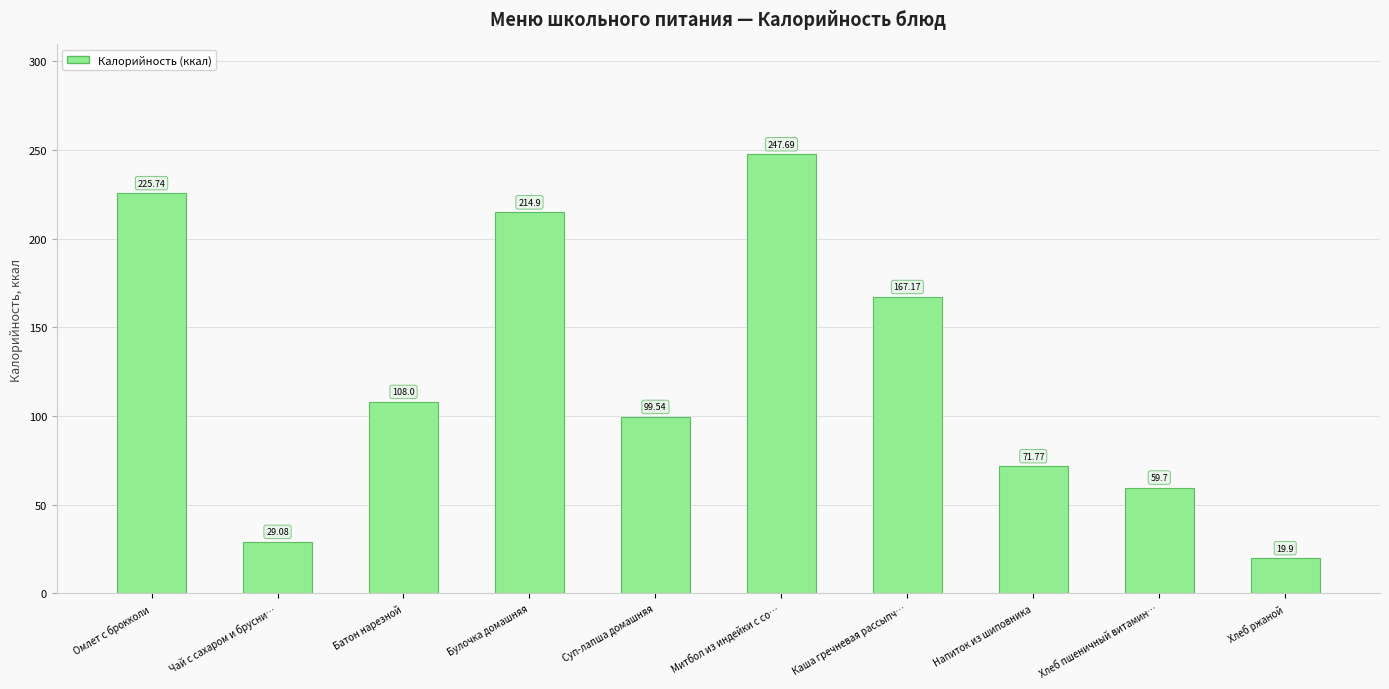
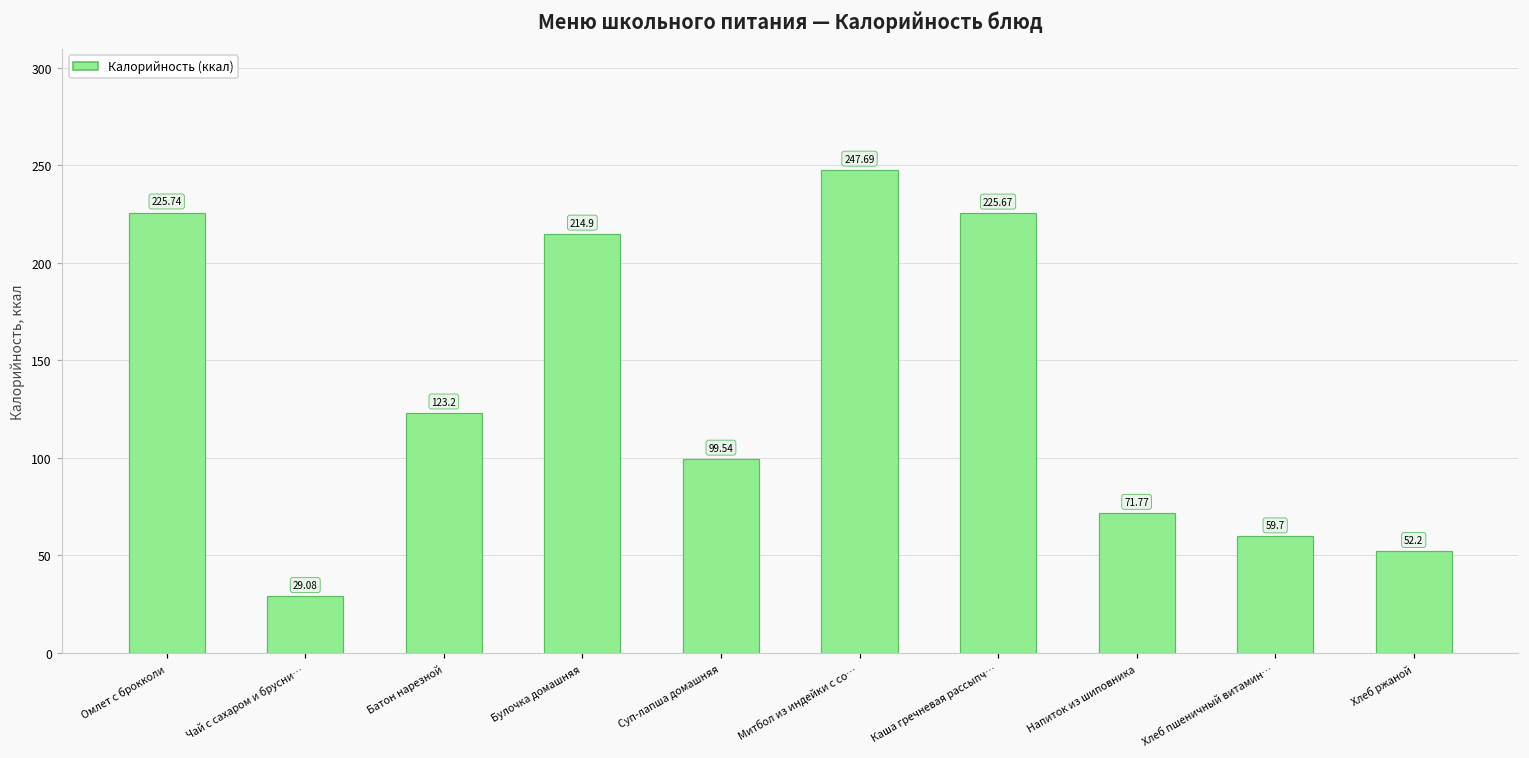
  {
-   "Батон нарезной": 108.0,
-   "Каша гречневая рассыпч…": 167.17,
-   "Хлеб ржаной": 19.9
+   "Батон нарезной": 123.2,
+   "Каша гречневая рассыпч…": 225.67,
+   "Хлеб ржаной": 52.2
  }
